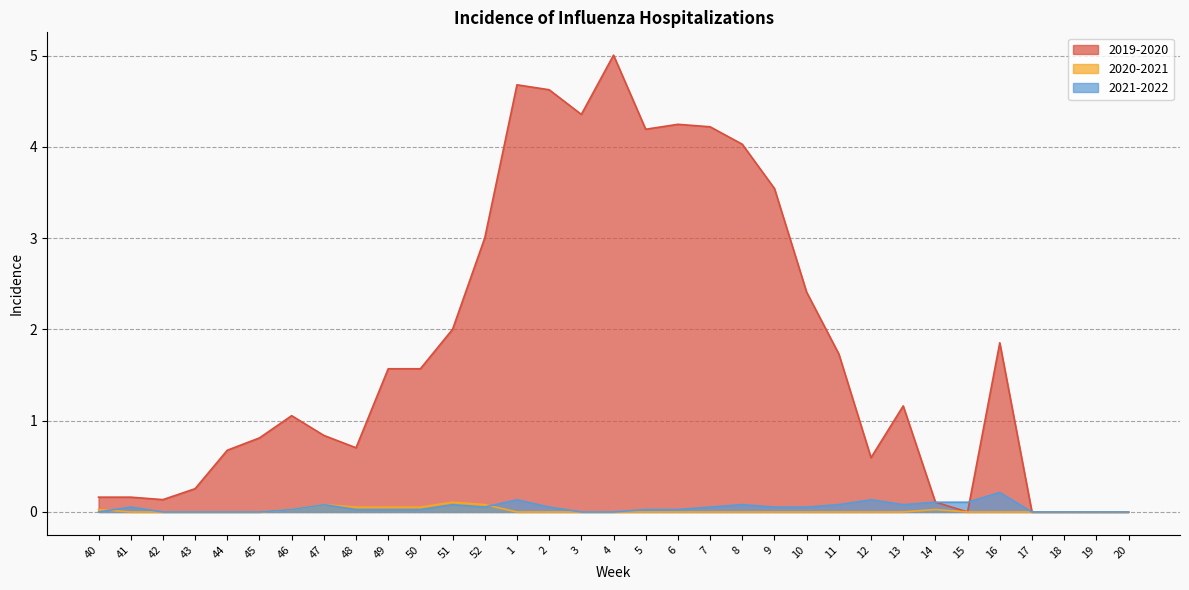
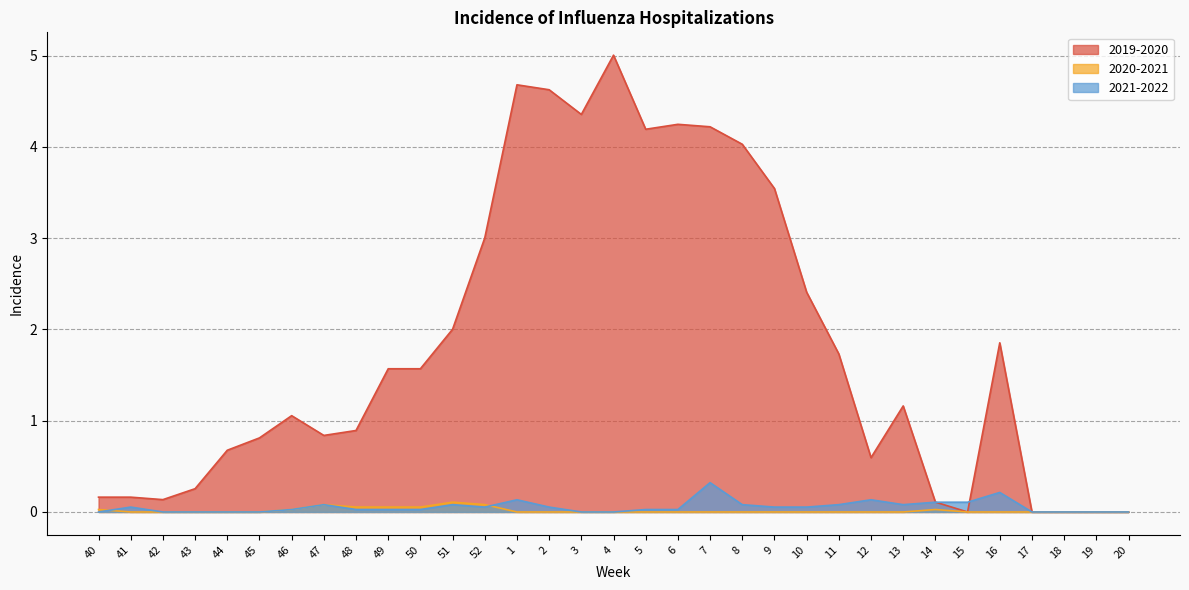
  {
    "2019-2020": {
      "40": 0.2,
      "41": 0.2,
      "42": 0.1,
      "43": 0.3,
      "44": 0.7,
      "45": 0.8,
      "46": 1.1,
      "47": 0.8,
-     "48": 0.7,
+     "48": 0.9,
      "49": 1.6,
      "50": 1.6,
      "51": 2.0,
      "52": 3.0,
      "1": 4.7,
      "2": 4.6,
      "3": 4.4,
      "4": 5.0,
      "5": 4.2,
      "6": 4.2,
      "7": 4.2,
      "8": 4.0,
      "9": 3.5,
      "10": 2.4,
      "11": 1.7,
      "12": 0.6,
      "13": 1.2,
      "16": 1.9
    },
    "2020-2021": {
      "41": 0.0,
      "1": 0.0,
      "2": 0.0,
      "7": 0.0,
      "8": 0.0,
      "9": 0.0,
      "10": 0.0,
      "11": 0.0,
      "12": 0.0,
      "13": 0.0,
      "14": 0.0,
      "16": 0.0
    },
    "2021-2022": {
      "41": 0.1,
      "1": 0.1,
      "2": 0.1,
-     "7": 0.1,
+     "7": 0.3,
      "8": 0.1,
      "9": 0.1,
      "10": 0.1,
      "11": 0.1,
      "12": 0.1,
      "13": 0.1,
      "15": 0.1,
      "16": 0.2
    }
  }
